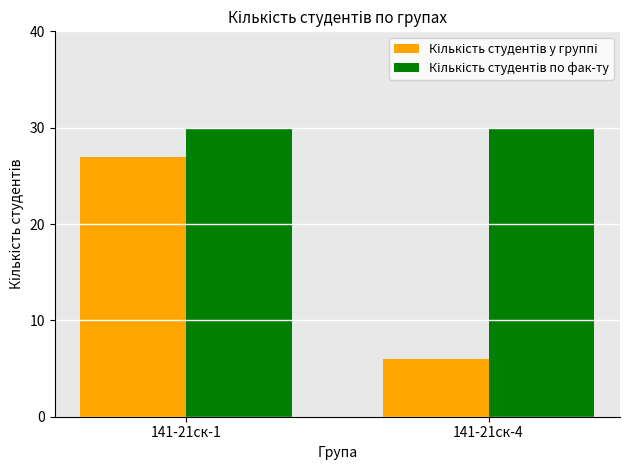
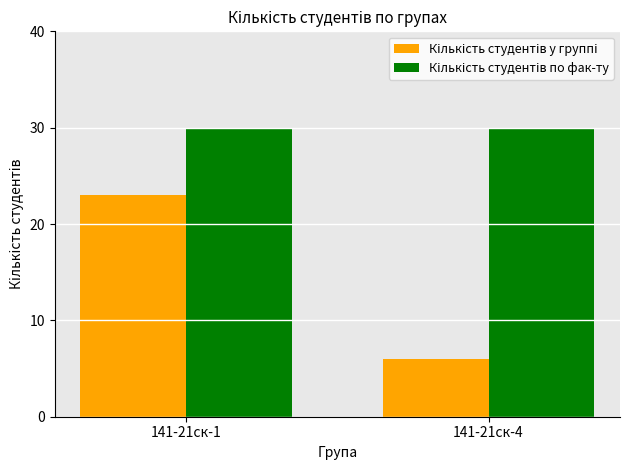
  {
    "Кількість студентів у группі": {
-     "141-21ск-1": 27,
+     "141-21ск-1": 23,
      "141-21ск-4": 6
    },
    "Кількість студентів по фак-ту": {
      "141-21ск-1": 30,
      "141-21ск-4": 30
    }
  }
